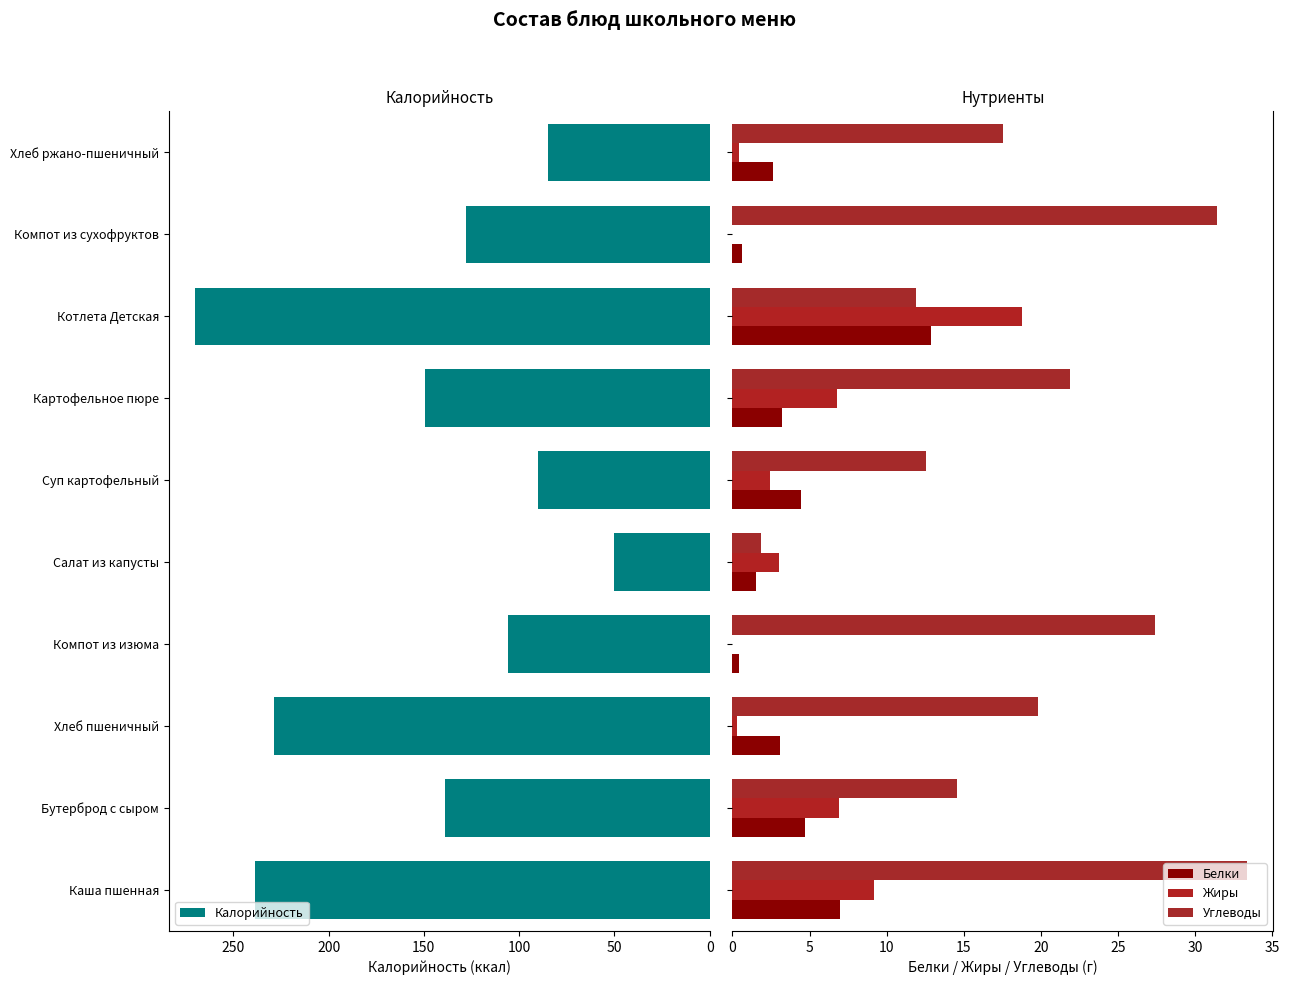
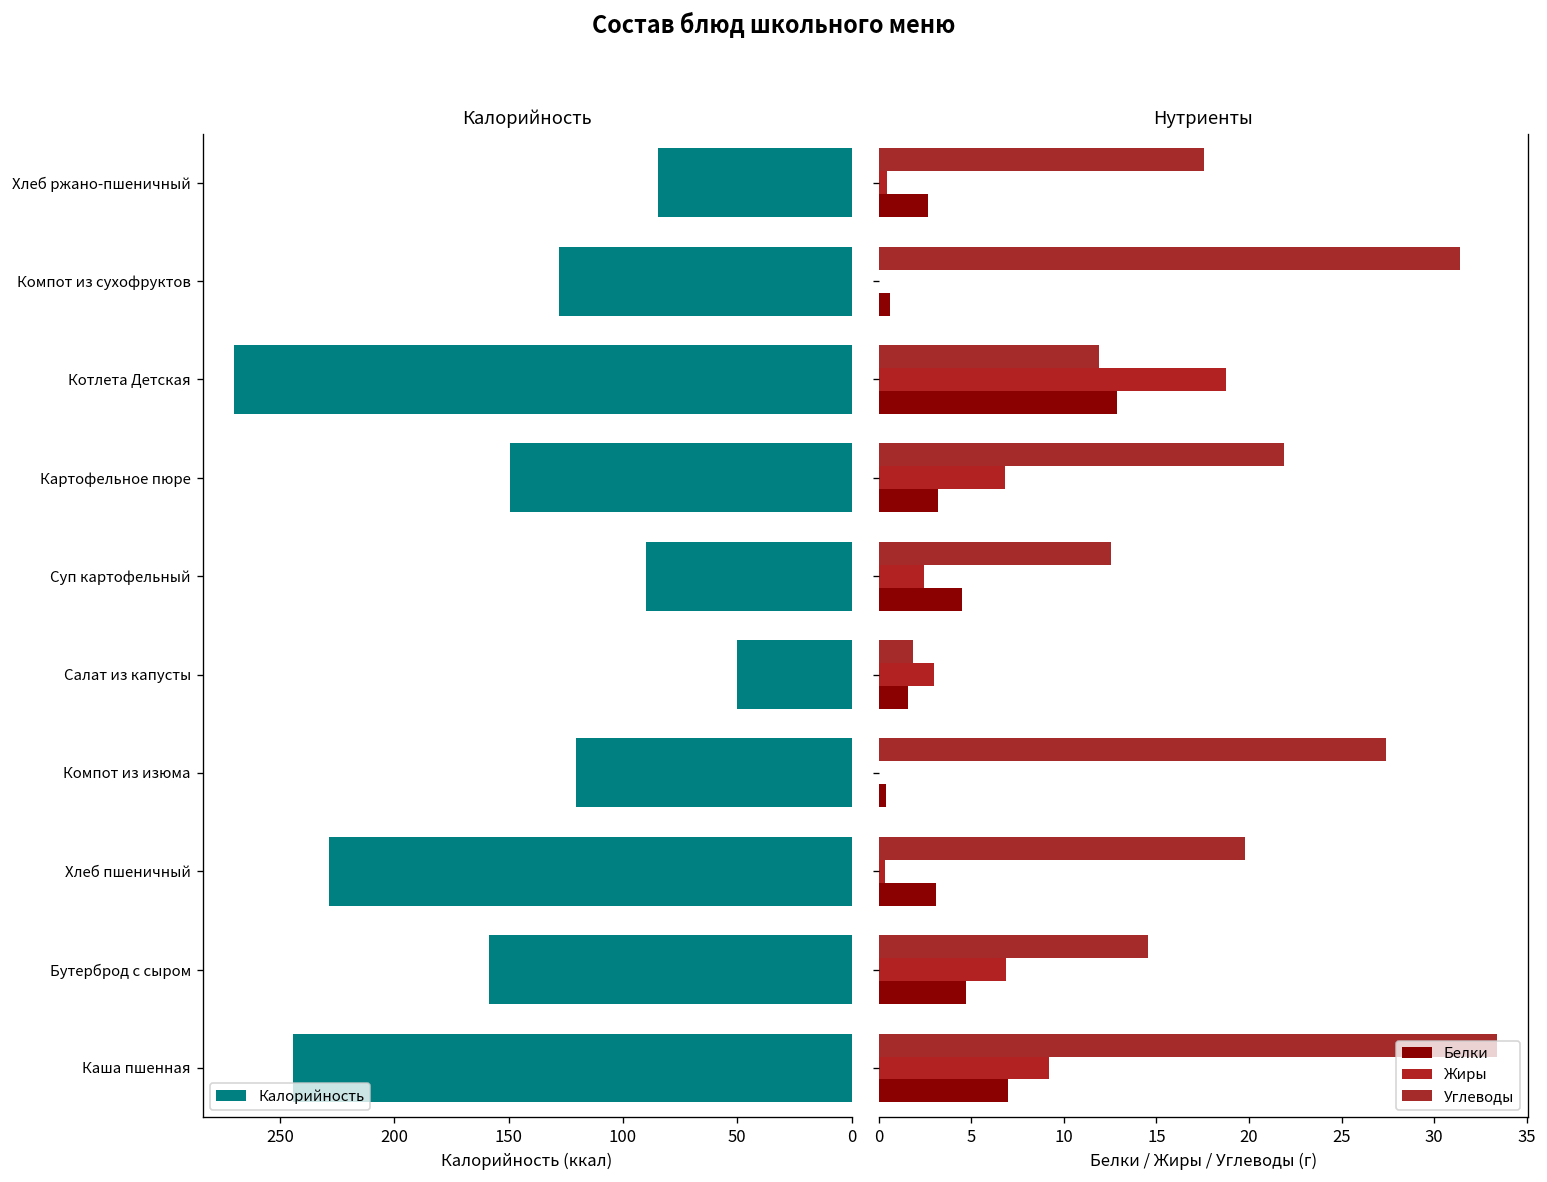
  {
    "Калорийность": {
      "Хлеб ржано-пшеничный": 85,
      "Компот из сухофруктов": 128,
      "Котлета Детская": 270,
      "Картофельное пюре": 149,
      "Суп картофельный": 90,
      "Салат из капусты": 50,
-     "Компот из изюма": 106,
+     "Компот из изюма": 121,
      "Хлеб пшеничный": 229,
-     "Бутерброд с сыром": 139,
-     "Каша пшенная": 239
+     "Бутерброд с сыром": 159,
+     "Каша пшенная": 244
    }
  }
